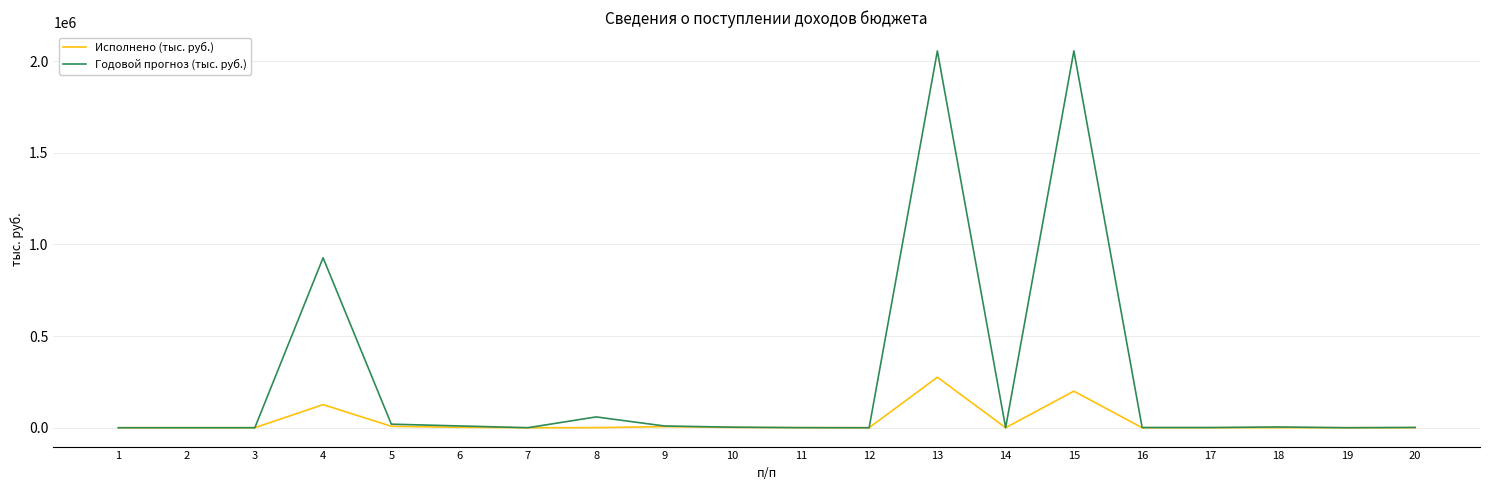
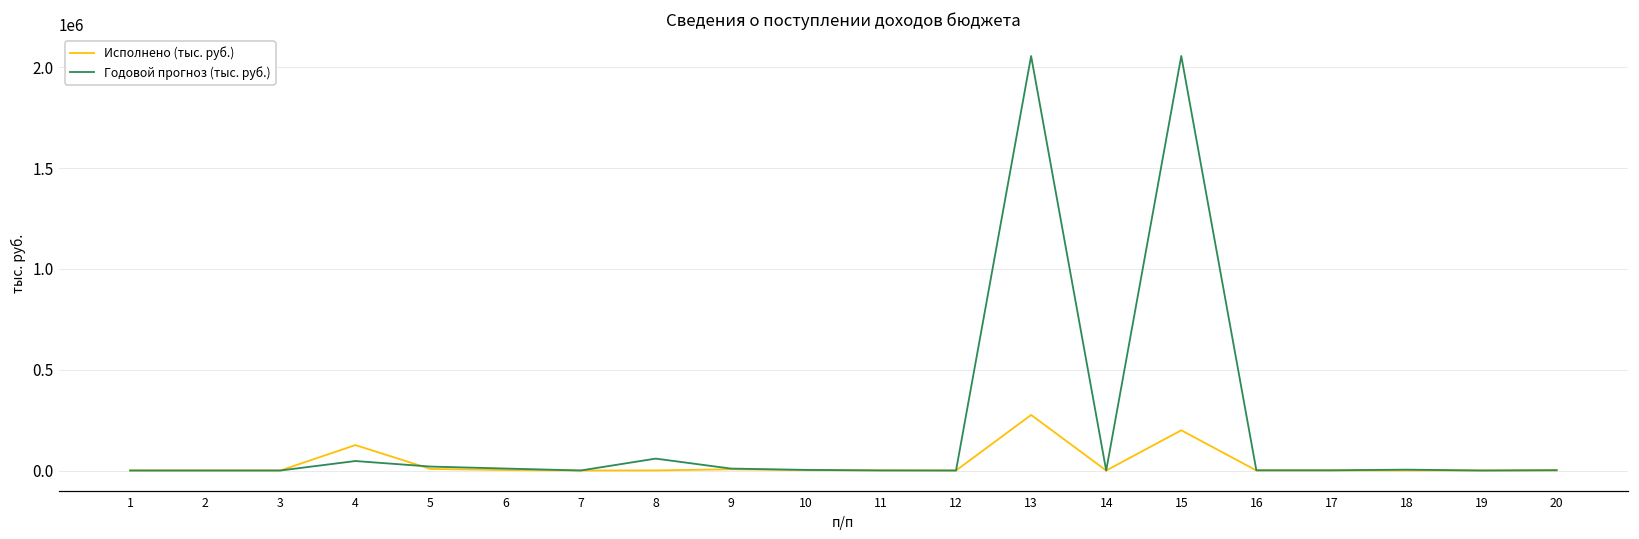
  {
    "Исполнено (тыс. руб.)": {
      "4": 130000,
      "8": 0,
      "13": 280000,
      "15": 200000
    },
    "Годовой прогноз (тыс. руб.)": {
-     "4": 930000,
+     "4": 50000,
      "8": 60000,
      "13": 2060000,
      "15": 2060000
    }
  }
